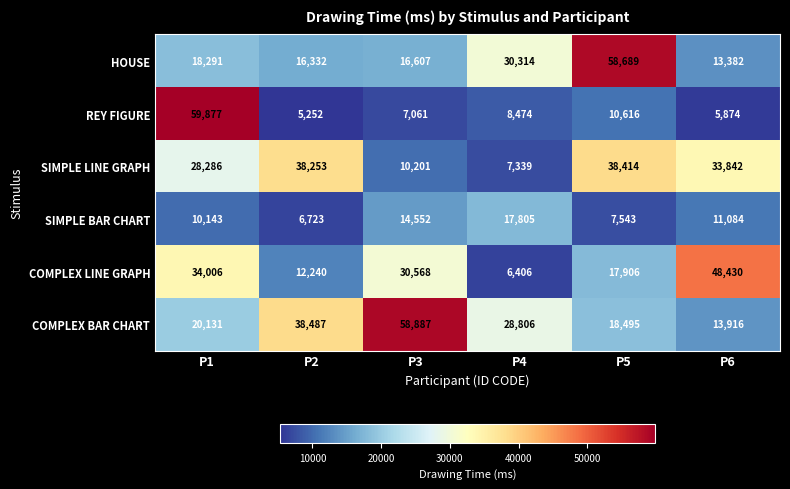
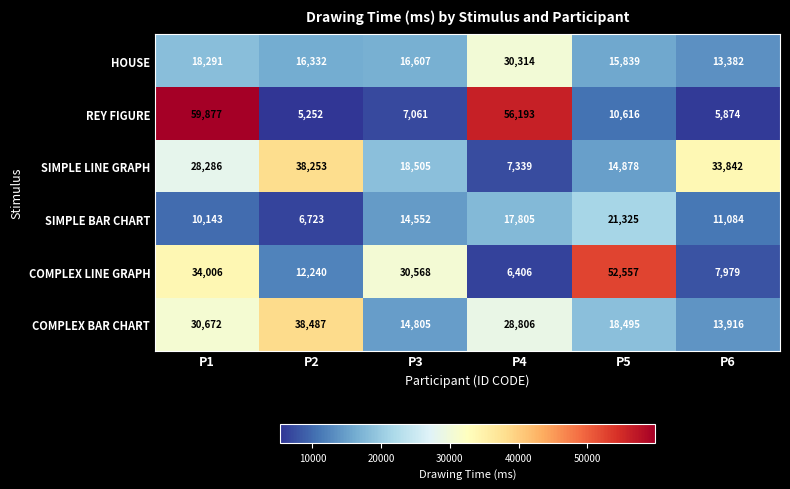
  {
    "HOUSE": {
      "P1": "18,291",
      "P2": "16,332",
      "P3": "16,607",
      "P4": "30,314",
-     "P5": "58,689",
+     "P5": "15,839",
      "P6": "13,382"
    },
    "REY FIGURE": {
      "P1": "59,877",
      "P2": "5,252",
      "P3": "7,061",
-     "P4": "8,474",
+     "P4": "56,193",
      "P5": "10,616",
      "P6": "5,874"
    },
    "SIMPLE LINE GRAPH": {
      "P1": "28,286",
      "P2": "38,253",
-     "P3": "10,201",
+     "P3": "18,505",
      "P4": "7,339",
-     "P5": "38,414",
+     "P5": "14,878",
      "P6": "33,842"
    },
    "SIMPLE BAR CHART": {
      "P1": "10,143",
      "P2": "6,723",
      "P3": "14,552",
      "P4": "17,805",
-     "P5": "7,543",
+     "P5": "21,325",
      "P6": "11,084"
    },
    "COMPLEX LINE GRAPH": {
      "P1": "34,006",
      "P2": "12,240",
      "P3": "30,568",
      "P4": "6,406",
-     "P5": "17,906",
-     "P6": "48,430"
+     "P5": "52,557",
+     "P6": "7,979"
    },
    "COMPLEX BAR CHART": {
-     "P1": "20,131",
+     "P1": "30,672",
      "P2": "38,487",
-     "P3": "58,887",
+     "P3": "14,805",
      "P4": "28,806",
      "P5": "18,495",
      "P6": "13,916"
    }
  }
